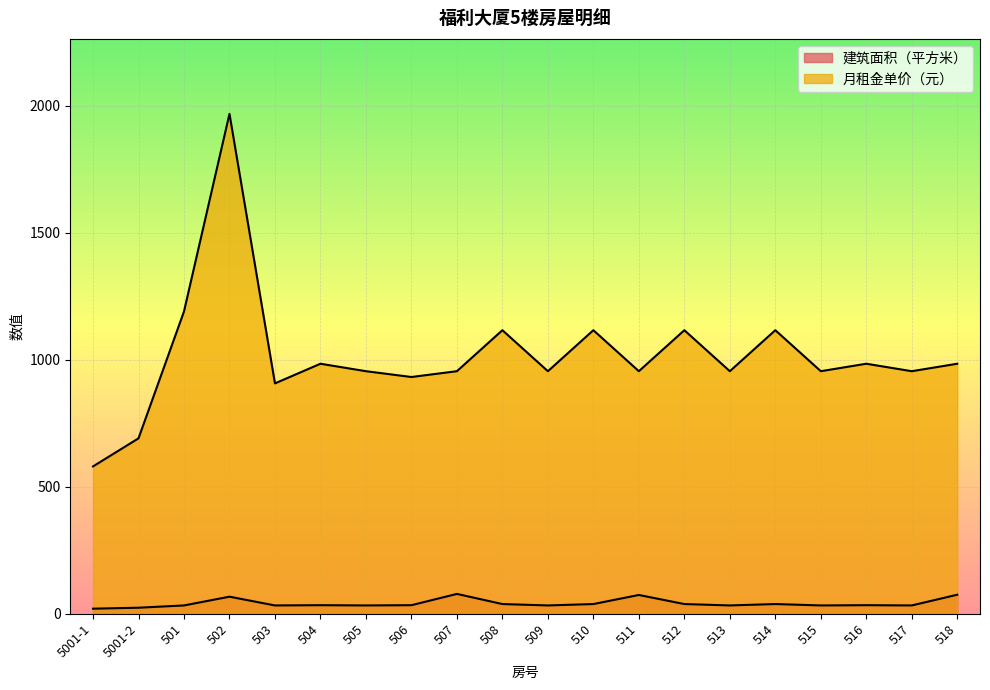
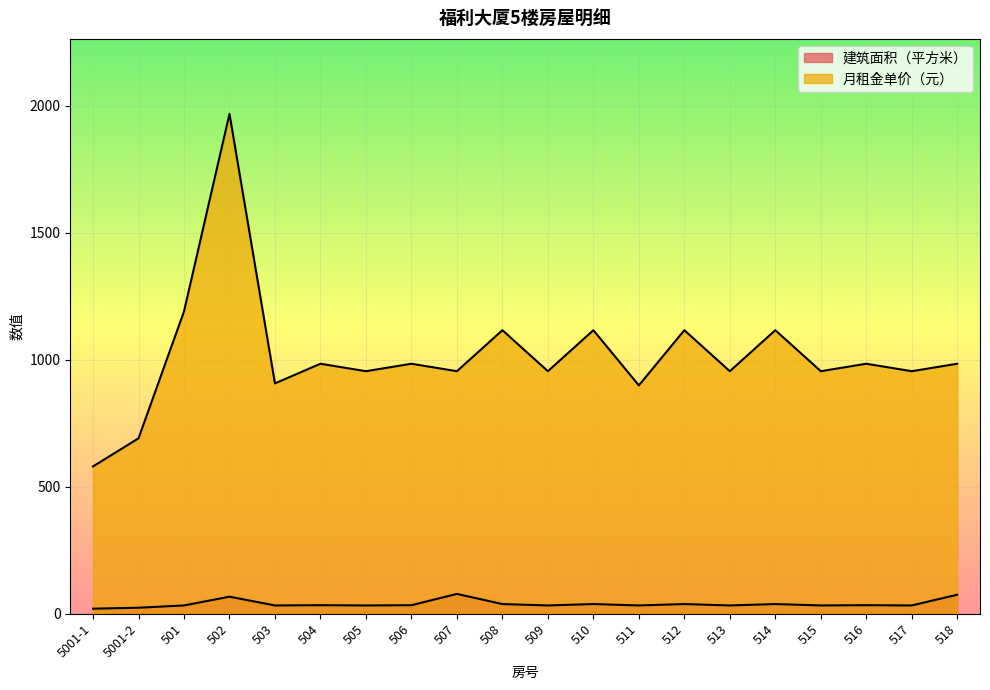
  {
    "建筑面积（平方米）": {
      "5001-1": 20,
      "5001-2": 20,
      "501": 30,
      "502": 70,
      "503": 30,
      "504": 30,
      "505": 30,
      "506": 30,
      "507": 80,
      "508": 40,
      "509": 30,
      "510": 40,
-     "511": 70,
+     "511": 30,
      "512": 40,
      "513": 30,
      "514": 40,
      "515": 30,
      "516": 30,
      "517": 30,
      "518": 70
    },
    "月租金单价（元）": {
      "5001-1": 580,
      "5001-2": 690,
      "501": 1190,
      "502": 1970,
      "503": 910,
      "504": 980,
      "505": 950,
-     "506": 930,
+     "506": 980,
      "507": 950,
      "508": 1120,
      "509": 950,
      "510": 1120,
-     "511": 950,
+     "511": 900,
      "512": 1120,
      "513": 950,
      "514": 1120,
      "515": 950,
      "516": 980,
      "517": 950,
      "518": 980
    }
  }
